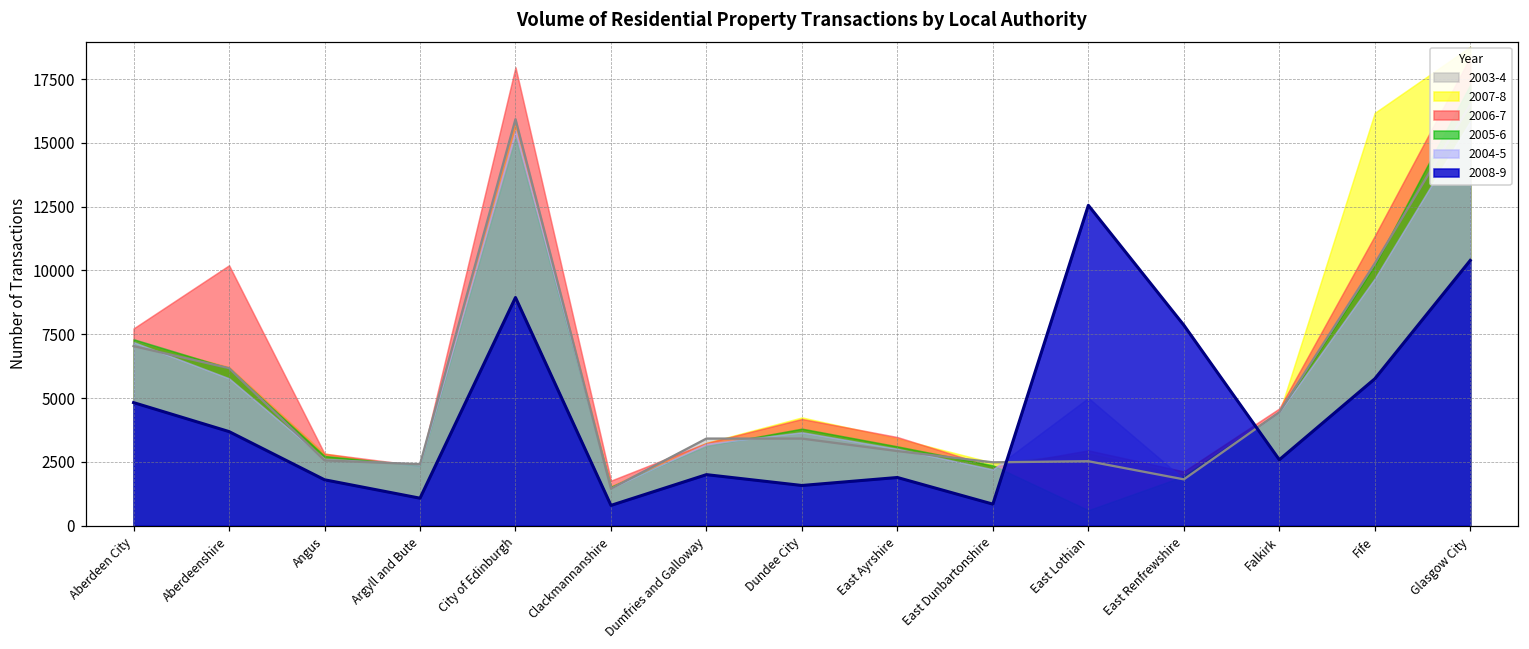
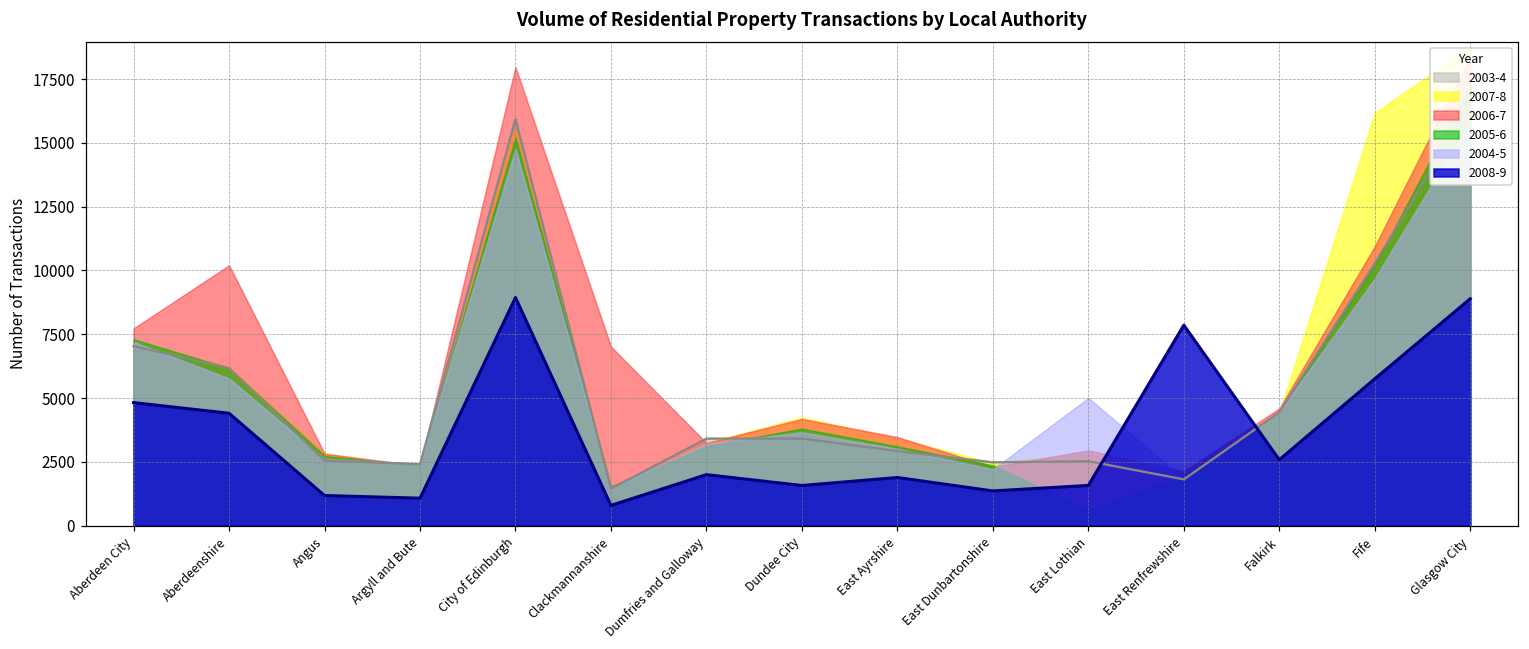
  {
    "2003-4": {
      "Aberdeen City": 7000,
      "City of Edinburgh": 15900,
      "Dumfries and Galloway": 3400,
      "Dundee City": 3400,
      "East Lothian": 2500
    },
    "2007-8": {
      "Argyll and Bute": 2200,
      "City of Edinburgh": 15800,
      "East Lothian": 2800,
      "Fife": 16200,
      "Glasgow City": 18800
    },
    "2006-7": {
      "Aberdeen City": 7700,
      "Aberdeenshire": 10200,
      "City of Edinburgh": 18000,
-     "Clackmannanshire": 1800,
+     "Clackmannanshire": 7000,
      "East Lothian": 2900,
      "East Renfrewshire": 2100,
      "Falkirk": 4600,
-     "Fife": 11400
+     "Fife": 10900
    },
    "2005-6": {
      "City of Edinburgh": 15200,
      "Dundee City": 3800,
      "East Lothian": 600
    },
    "2004-5": {
      "Aberdeenshire": 5800,
-     "City of Edinburgh": 15500,
+     "City of Edinburgh": 14800,
      "Dundee City": 3700,
      "East Lothian": 5000,
      "Fife": 9700
    },
    "2008-9": {
      "Aberdeen City": 4800,
-     "Aberdeenshire": 3700,
-     "Angus": 1800,
+     "Aberdeenshire": 4400,
+     "Angus": 1200,
      "Argyll and Bute": 1100,
      "City of Edinburgh": 8900,
      "Clackmannanshire": 800,
      "Dumfries and Galloway": 2000,
      "Dundee City": 1600,
      "East Ayrshire": 1900,
-     "East Dunbartonshire": 800,
-     "East Lothian": 12600,
+     "East Dunbartonshire": 1400,
+     "East Lothian": 1600,
      "East Renfrewshire": 7900,
      "Falkirk": 2600,
      "Fife": 5800,
-     "Glasgow City": 10400
+     "Glasgow City": 8900
    }
  }
